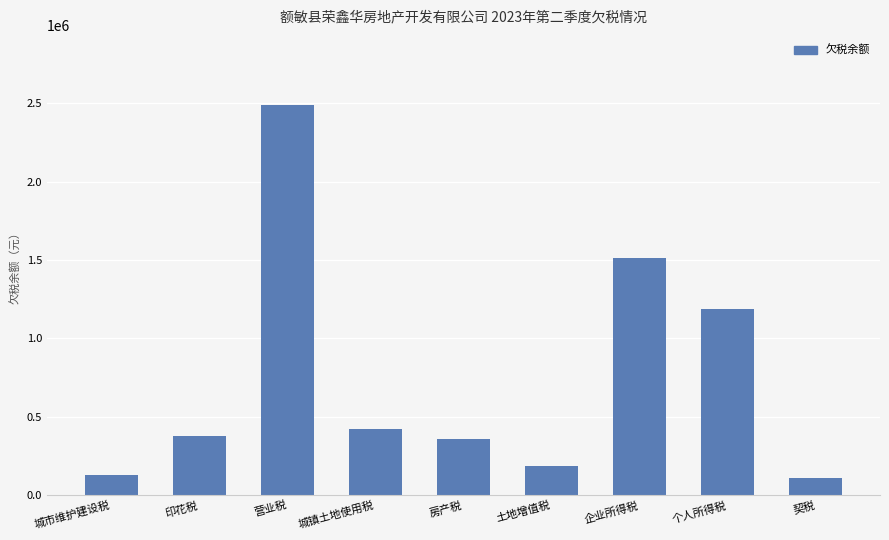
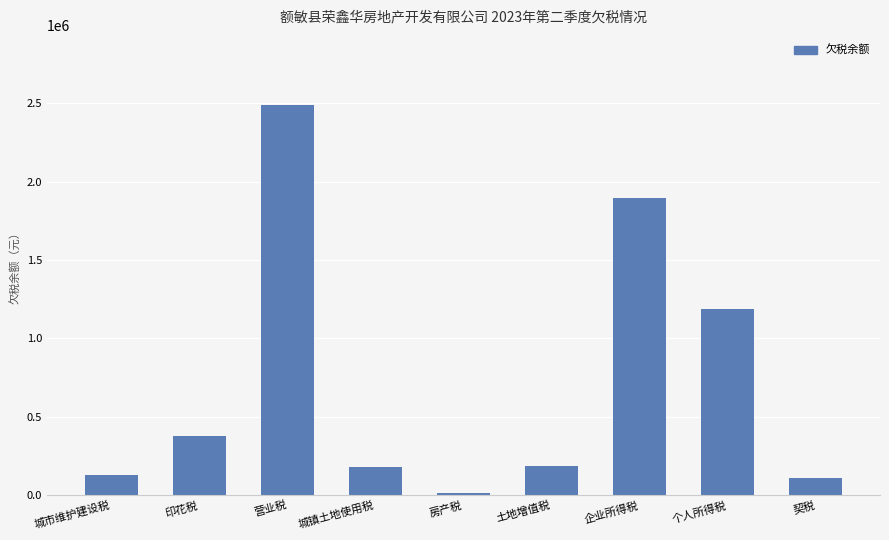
  {
    "城市维护建设税": 120000,
    "印花税": 380000,
    "营业税": 2490000,
-   "城镇土地使用税": 420000,
-   "房产税": 360000,
+   "城镇土地使用税": 180000,
+   "房产税": 10000,
    "土地增值税": 180000,
-   "企业所得税": 1510000,
+   "企业所得税": 1890000,
    "个人所得税": 1190000,
    "契税": 100000
  }
